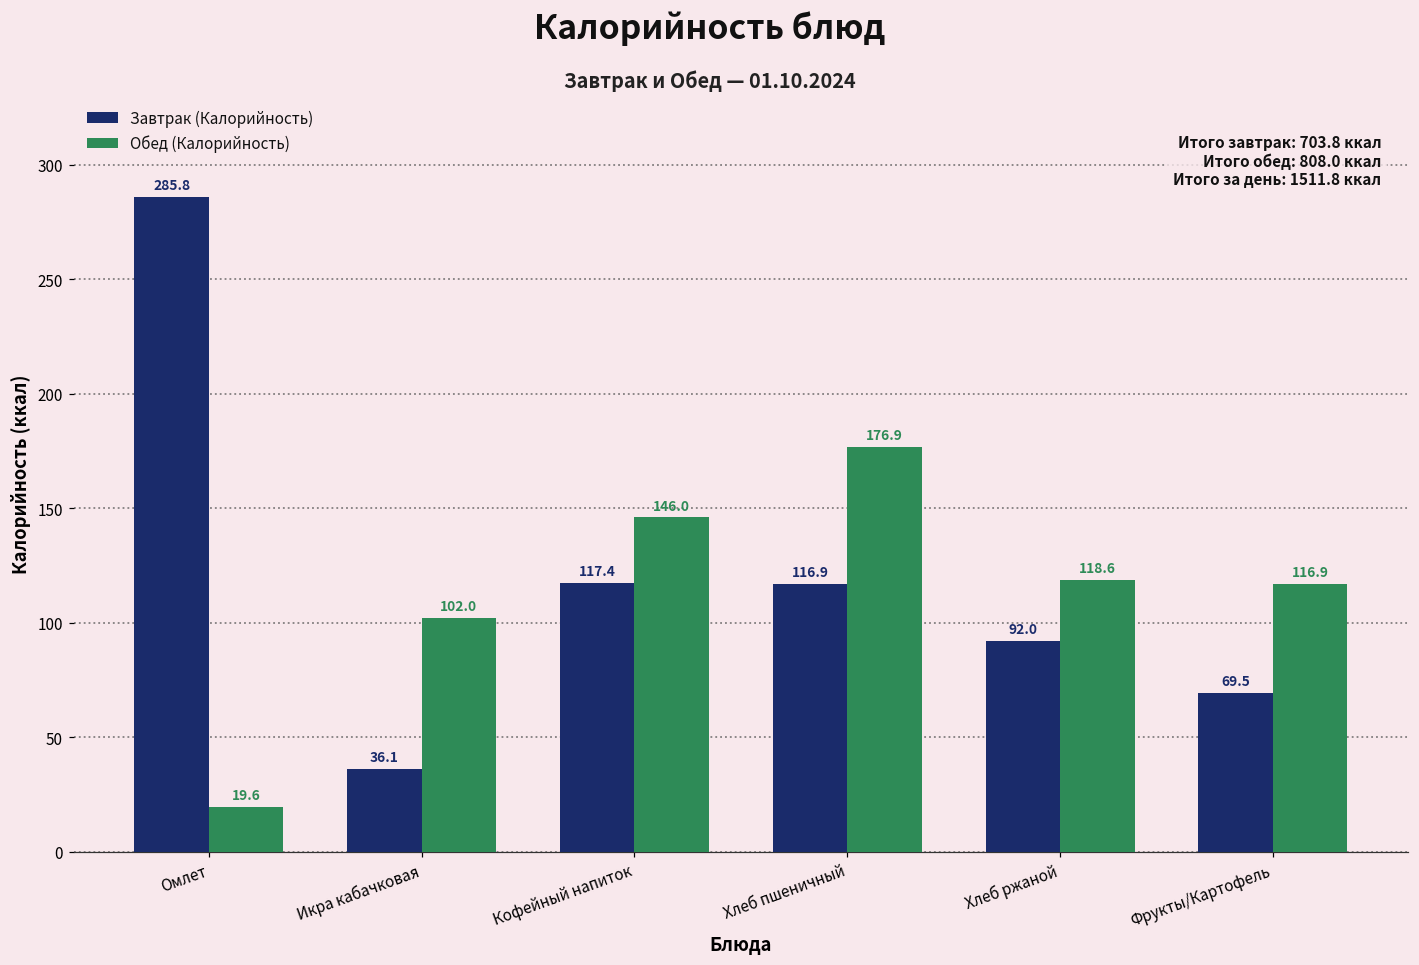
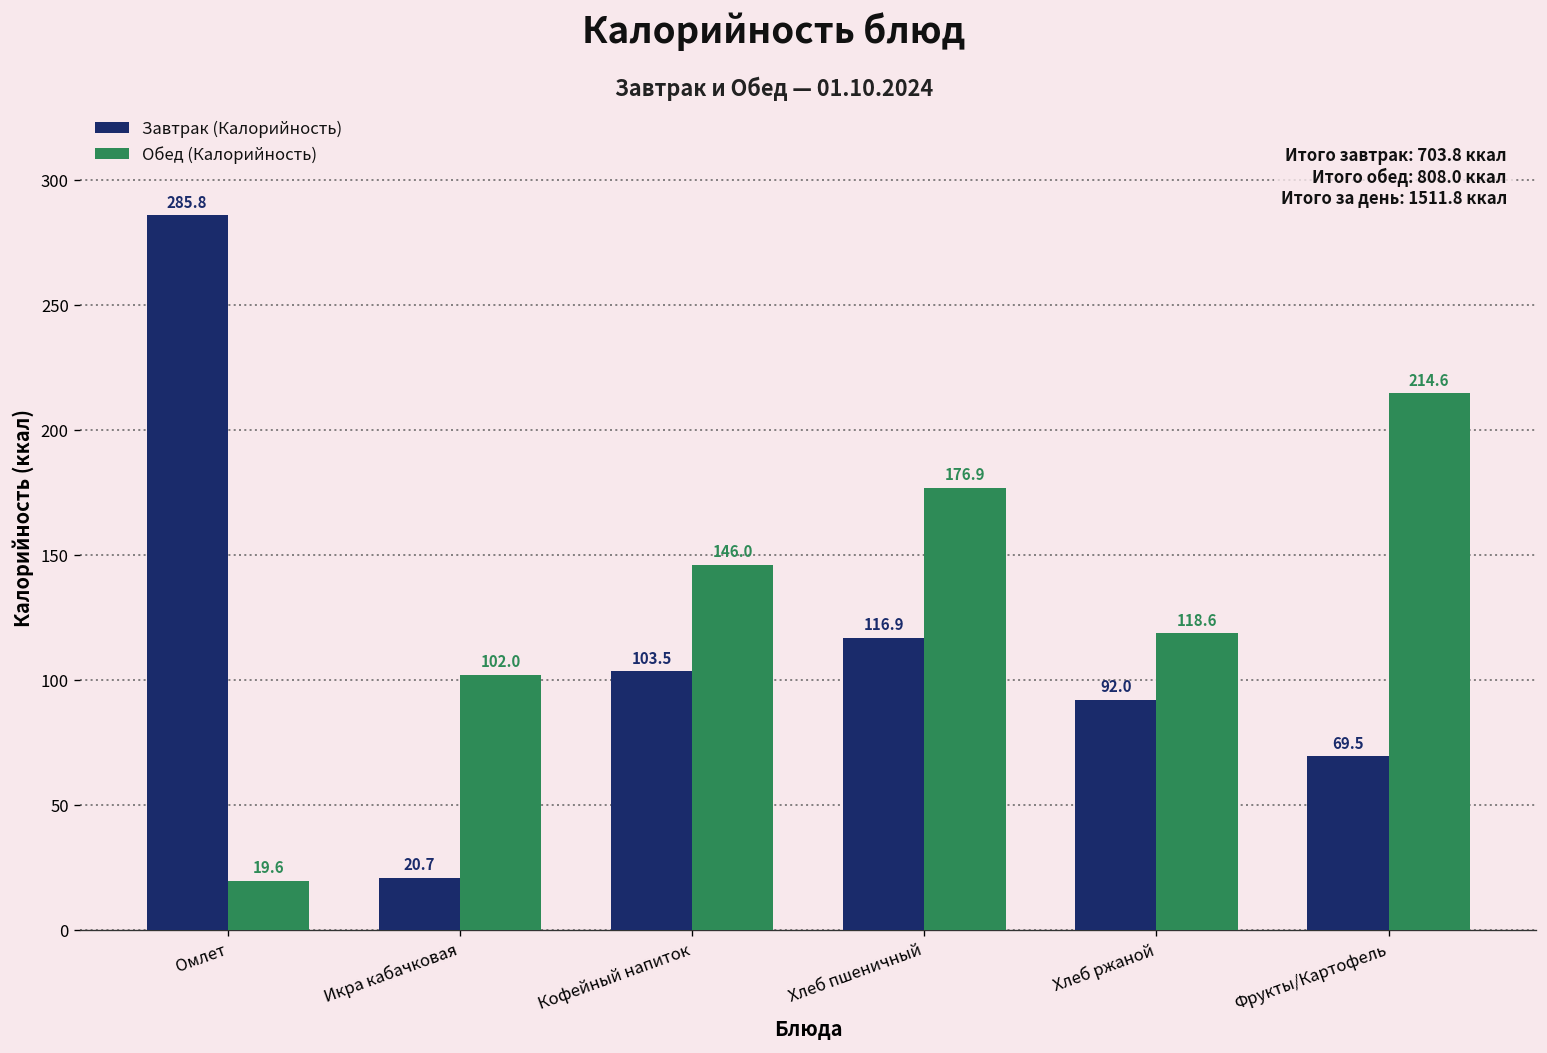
  {
    "Завтрак (Калорийность)": {
      "Омлет": 285.8,
-     "Икра кабачковая": 36.1,
-     "Кофейный напиток": 117.4,
+     "Икра кабачковая": 20.7,
+     "Кофейный напиток": 103.5,
      "Хлеб пшеничный": 116.9,
      "Хлеб ржаной": 92.0,
      "Фрукты/Картофель": 69.5
    },
    "Обед (Калорийность)": {
      "Омлет": 19.6,
      "Икра кабачковая": 102.0,
      "Кофейный напиток": 146.0,
      "Хлеб пшеничный": 176.9,
      "Хлеб ржаной": 118.6,
-     "Фрукты/Картофель": 116.9
+     "Фрукты/Картофель": 214.6
    }
  }
